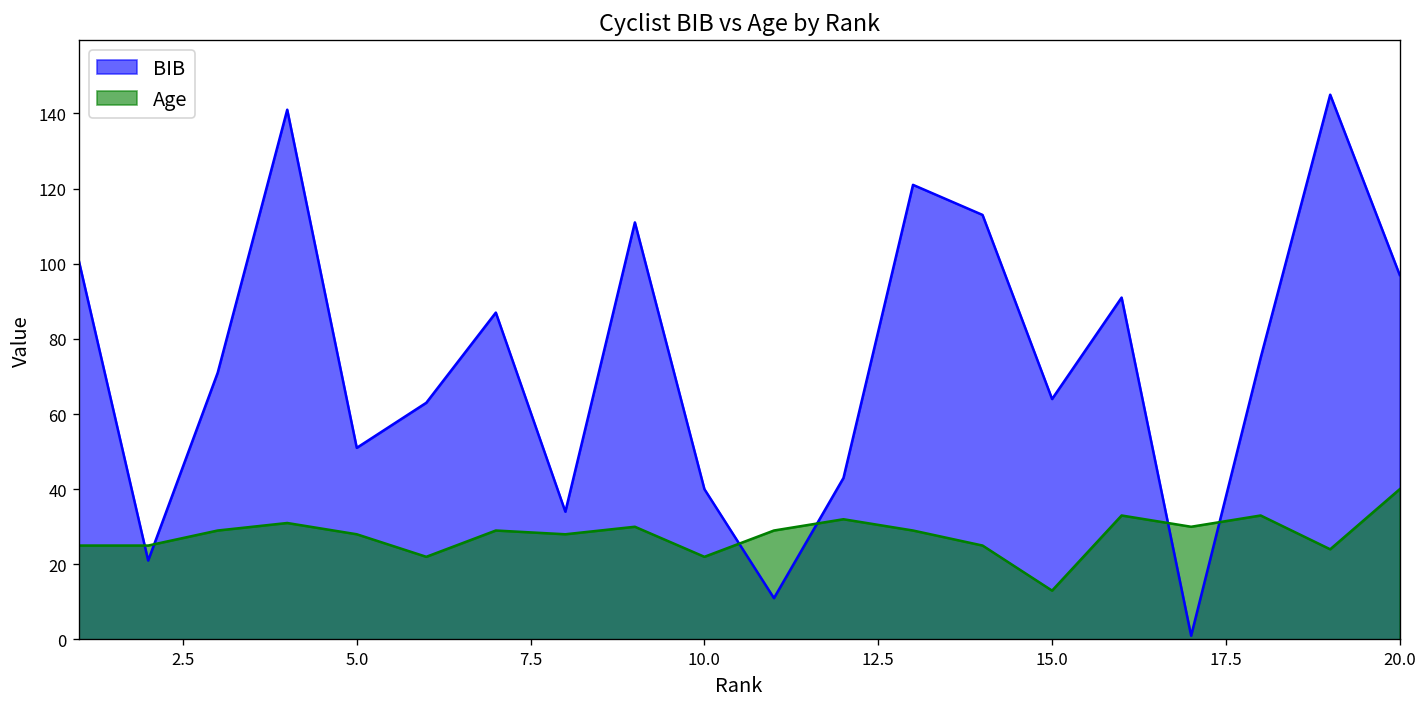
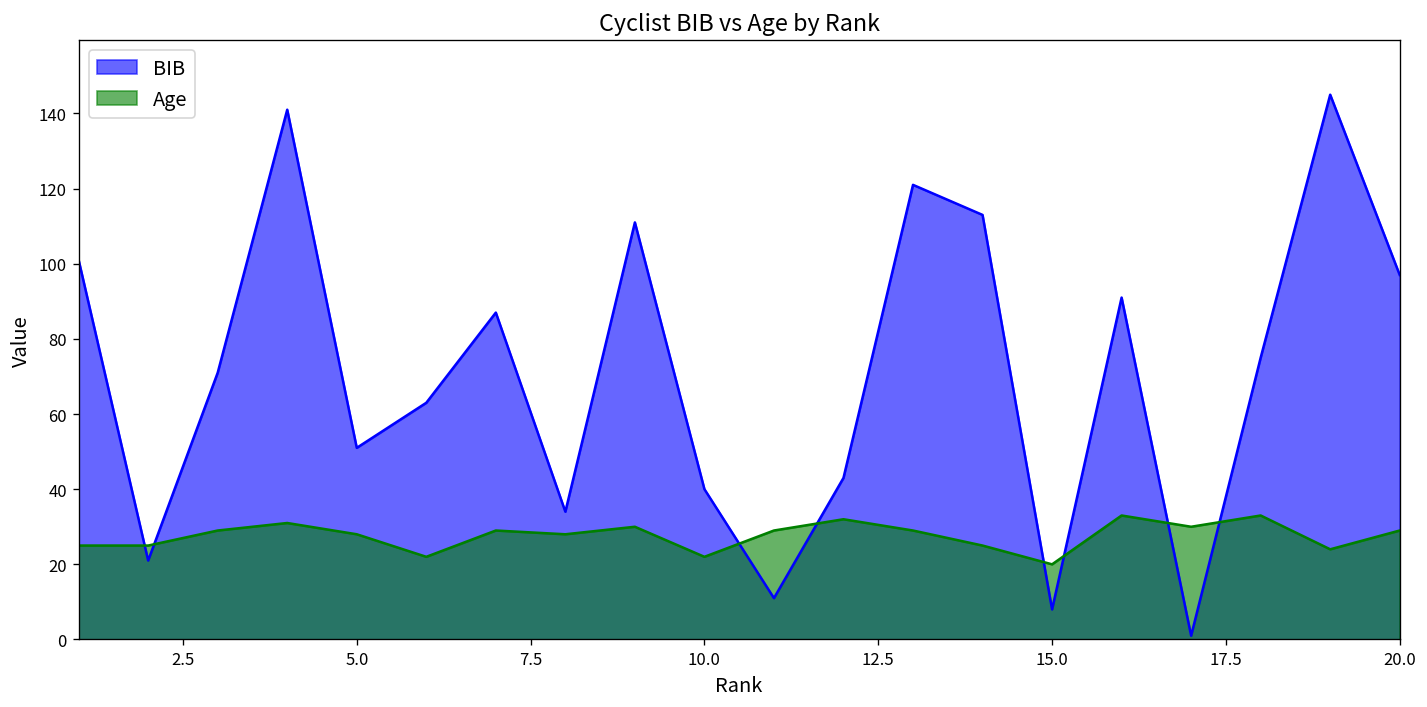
  {
    "BIB": {
      "5.0": 51,
      "10.0": 40,
-     "15.0": 64,
+     "15.0": 8,
      "20.0": 97
    },
    "Age": {
      "5.0": 28,
      "10.0": 22,
-     "15.0": 13,
-     "20.0": 40
+     "15.0": 20,
+     "20.0": 29
    }
  }
